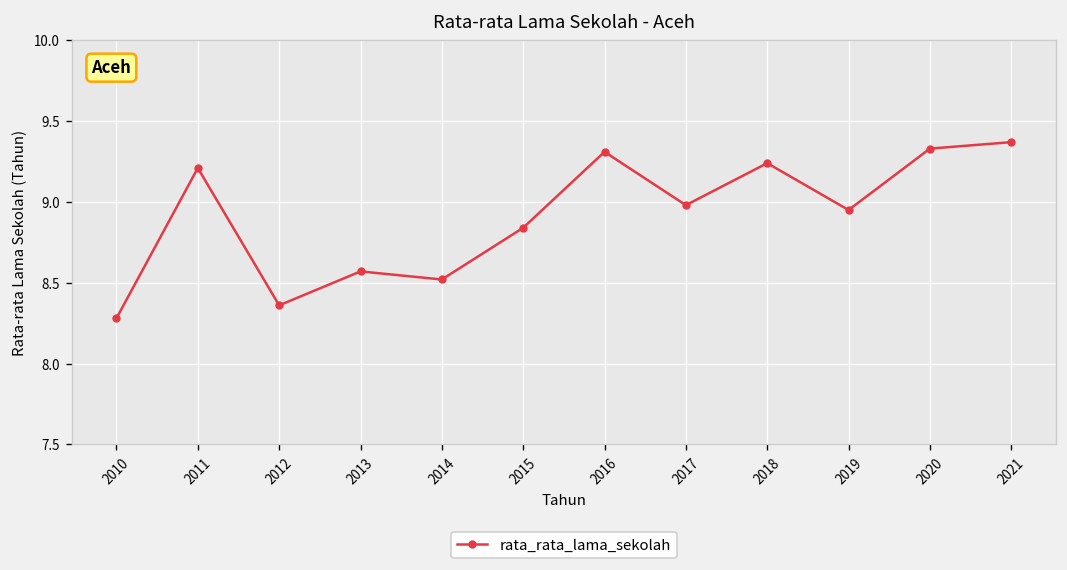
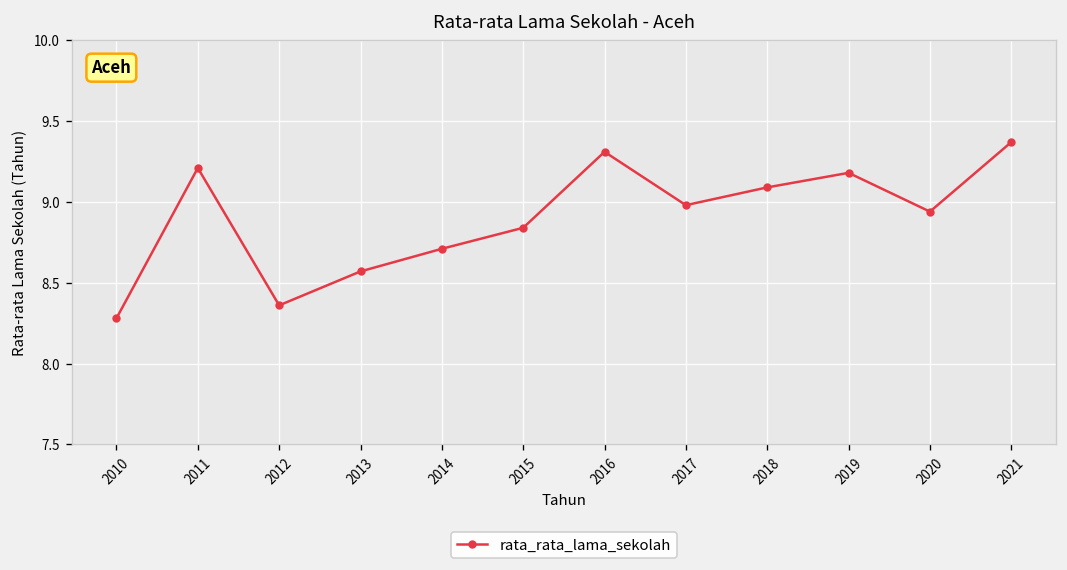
  {
    "2010": 8.28,
    "2011": 9.21,
    "2012": 8.36,
    "2013": 8.57,
-   "2014": 8.52,
+   "2014": 8.71,
    "2015": 8.84,
    "2016": 9.31,
    "2017": 8.98,
-   "2018": 9.24,
-   "2019": 8.95,
-   "2020": 9.33,
+   "2018": 9.09,
+   "2019": 9.18,
+   "2020": 8.94,
    "2021": 9.37
  }
